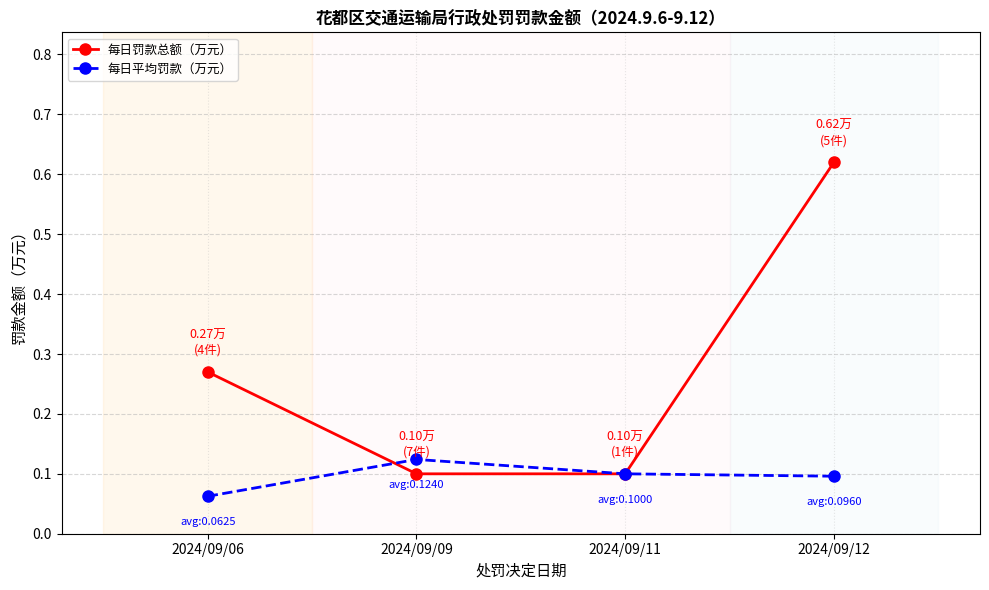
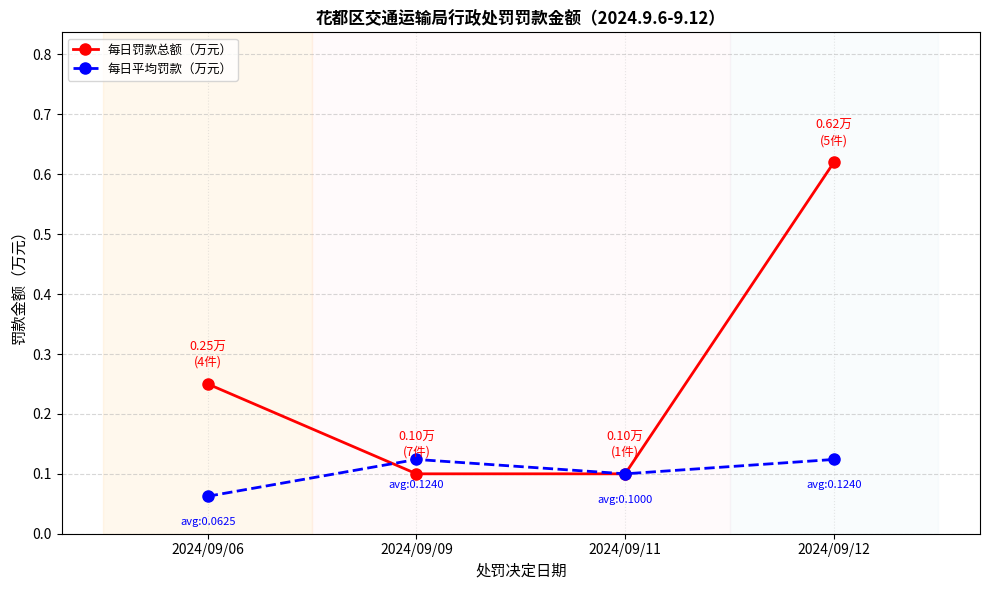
  {
    "每日罚款总额（万元）": {
-     "2024/09/06": "0.27万",
+     "2024/09/06": "0.25万",
      "2024/09/12": "0.62万"
    },
    "每日平均罚款（万元）": {
      "2024/09/06": "0.0625",
      "2024/09/09": "0.1240",
-     "2024/09/12": "0.0960"
+     "2024/09/12": "0.1240"
    }
  }
